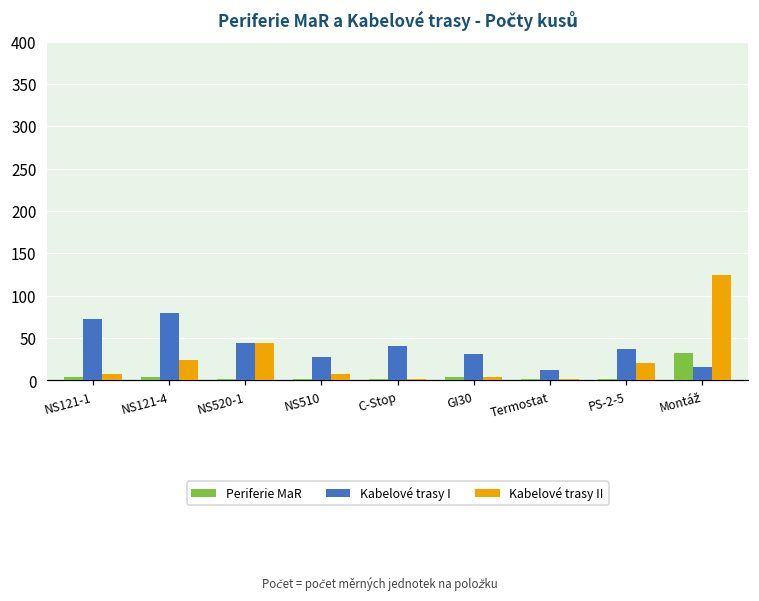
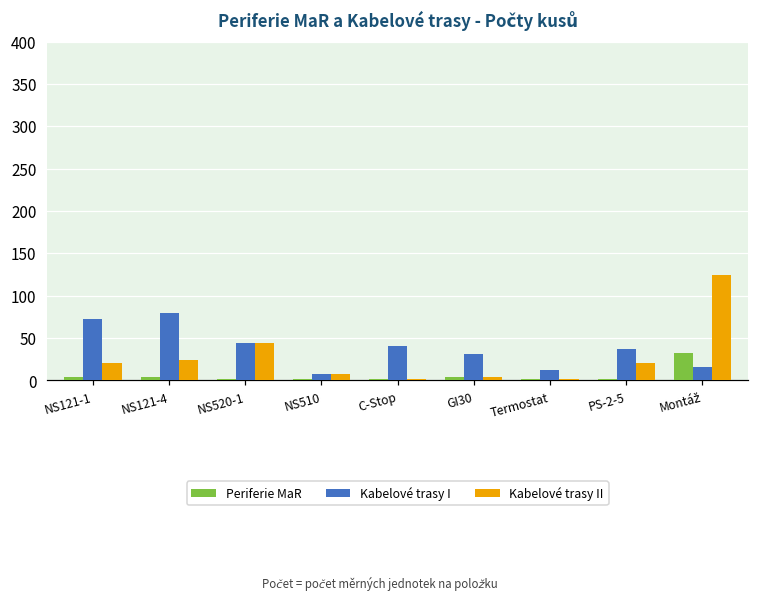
  {
    "Periferie MaR": {
      "NS121-1": 0,
      "NS121-4": 0,
      "GI30": 0,
      "Montáž": 30
    },
    "Kabelové trasy I": {
      "NS121-1": 70,
      "NS121-4": 80,
      "NS520-1": 40,
-     "NS510": 30,
+     "NS510": 10,
      "C-Stop": 40,
      "GI30": 30,
      "Termostat": 10,
      "PS-2-5": 40,
      "Montáž": 20
    },
    "Kabelové trasy II": {
-     "NS121-1": 10,
+     "NS121-1": 20,
      "NS121-4": 20,
      "NS520-1": 40,
      "NS510": 10,
      "GI30": 0,
      "PS-2-5": 20,
      "Montáž": 120
    }
  }
